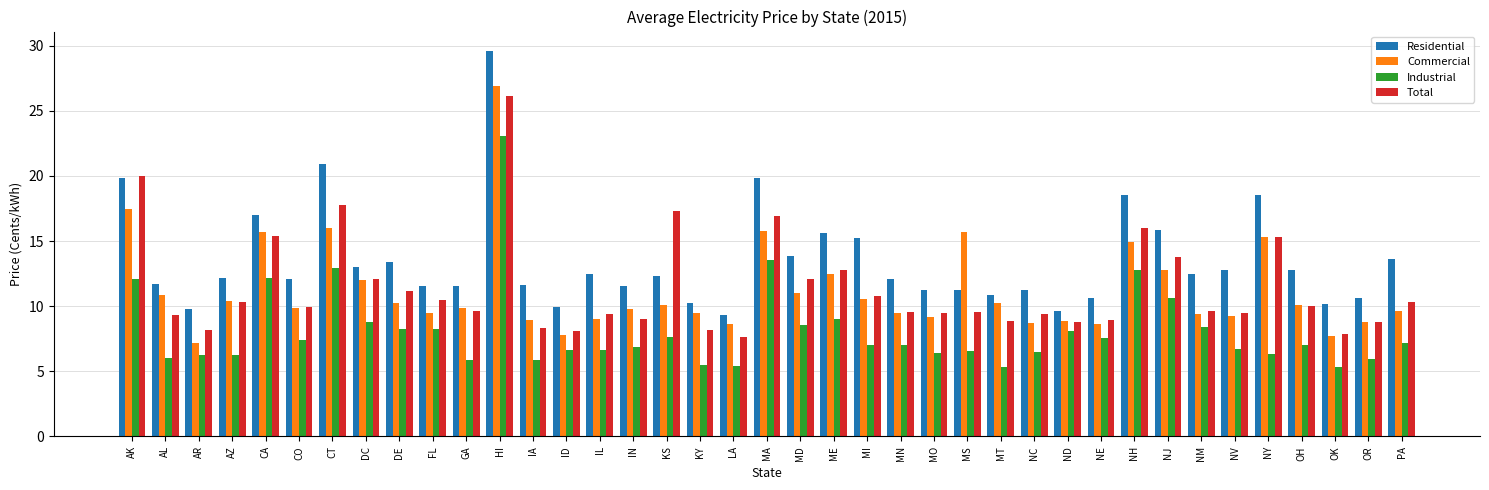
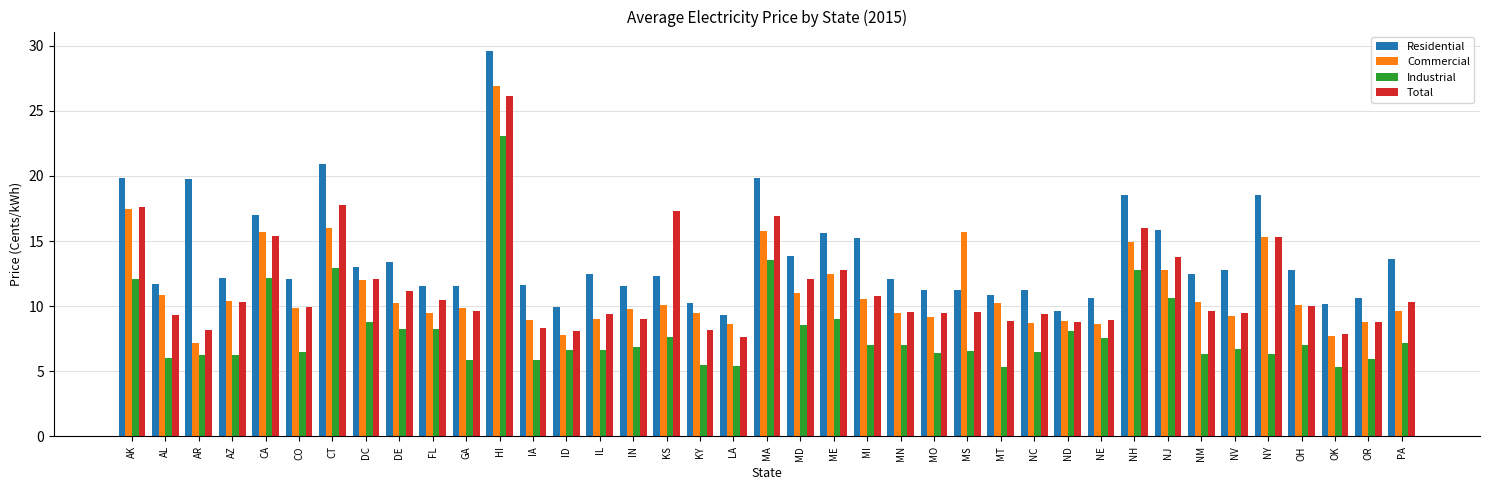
  {
    "Residential": {
      "AK": 19.8,
      "AL": 11.7,
-     "AR": 9.8,
+     "AR": 19.8,
      "AZ": 12.1,
      "CA": 17.0,
      "CO": 12.1,
      "CT": 20.9,
      "DC": 13.0,
      "DE": 13.4,
      "FL": 11.6,
      "GA": 11.5,
      "HI": 29.6,
      "IA": 11.6,
      "ID": 9.9,
      "IL": 12.5,
      "IN": 11.6,
      "KS": 12.3,
      "KY": 10.2,
      "LA": 9.3,
      "MA": 19.8,
      "MD": 13.8,
      "ME": 15.6,
      "MI": 15.2,
      "MN": 12.1,
      "MO": 11.2,
      "MS": 11.3,
      "MT": 10.9,
      "NC": 11.3,
      "ND": 9.6,
      "NE": 10.6,
      "NH": 18.5,
      "NJ": 15.8,
      "NM": 12.5,
      "NV": 12.8,
      "NY": 18.5,
      "OH": 12.8,
      "OK": 10.1,
      "OR": 10.7,
      "PA": 13.6
    },
    "Commercial": {
      "AK": 17.4,
      "AL": 10.8,
      "AR": 7.2,
      "AZ": 10.4,
      "CA": 15.7,
      "CO": 9.9,
      "CT": 16.0,
      "DC": 12.0,
      "DE": 10.3,
      "FL": 9.5,
      "GA": 9.9,
      "HI": 26.9,
      "IA": 8.9,
      "ID": 7.8,
      "IL": 9.0,
      "IN": 9.8,
      "KS": 10.1,
      "KY": 9.4,
      "LA": 8.7,
      "MA": 15.8,
      "MD": 11.0,
      "ME": 12.5,
      "MI": 10.6,
      "MN": 9.4,
      "MO": 9.2,
      "MS": 15.7,
      "MT": 10.2,
      "NC": 8.7,
      "ND": 8.8,
      "NE": 8.7,
      "NH": 15.0,
      "NJ": 12.8,
-     "NM": 9.4,
+     "NM": 10.3,
      "NV": 9.3,
      "NY": 15.3,
      "OH": 10.1,
      "OK": 7.7,
      "OR": 8.8,
      "PA": 9.6
    },
    "Industrial": {
      "AK": 12.1,
      "AL": 6.0,
      "AR": 6.2,
      "AZ": 6.3,
      "CA": 12.2,
-     "CO": 7.4,
+     "CO": 6.5,
      "CT": 13.0,
      "DC": 8.8,
      "DE": 8.3,
      "FL": 8.2,
      "GA": 5.9,
      "HI": 23.1,
      "IA": 5.9,
      "ID": 6.6,
      "IL": 6.7,
      "IN": 6.9,
      "KS": 7.6,
      "KY": 5.5,
      "LA": 5.4,
      "MA": 13.5,
      "MD": 8.5,
      "ME": 9.1,
      "MI": 7.0,
      "MN": 7.0,
      "MO": 6.4,
      "MS": 6.6,
      "MT": 5.3,
      "NC": 6.5,
      "ND": 8.1,
      "NE": 7.6,
      "NH": 12.7,
      "NJ": 10.6,
-     "NM": 8.4,
+     "NM": 6.3,
      "NV": 6.8,
      "NY": 6.3,
      "OH": 7.0,
      "OK": 5.4,
      "OR": 6.0,
      "PA": 7.2
    },
    "Total": {
-     "AK": 20.0,
+     "AK": 17.6,
      "AL": 9.3,
      "AR": 8.2,
      "AZ": 10.3,
      "CA": 15.4,
      "CO": 9.9,
      "CT": 17.8,
      "DC": 12.1,
      "DE": 11.2,
      "FL": 10.5,
      "GA": 9.6,
      "HI": 26.2,
      "IA": 8.4,
      "ID": 8.1,
      "IL": 9.4,
      "IN": 9.0,
      "KS": 17.3,
      "KY": 8.1,
      "LA": 7.7,
      "MA": 16.9,
      "MD": 12.1,
      "ME": 12.8,
      "MI": 10.8,
      "MN": 9.5,
      "MO": 9.4,
      "MS": 9.5,
      "MT": 8.9,
      "NC": 9.4,
      "ND": 8.8,
      "NE": 8.9,
      "NH": 16.0,
      "NJ": 13.7,
      "NM": 9.6,
      "NV": 9.5,
      "NY": 15.3,
      "OH": 10.0,
      "OK": 7.9,
      "OR": 8.8,
      "PA": 10.3
    }
  }
